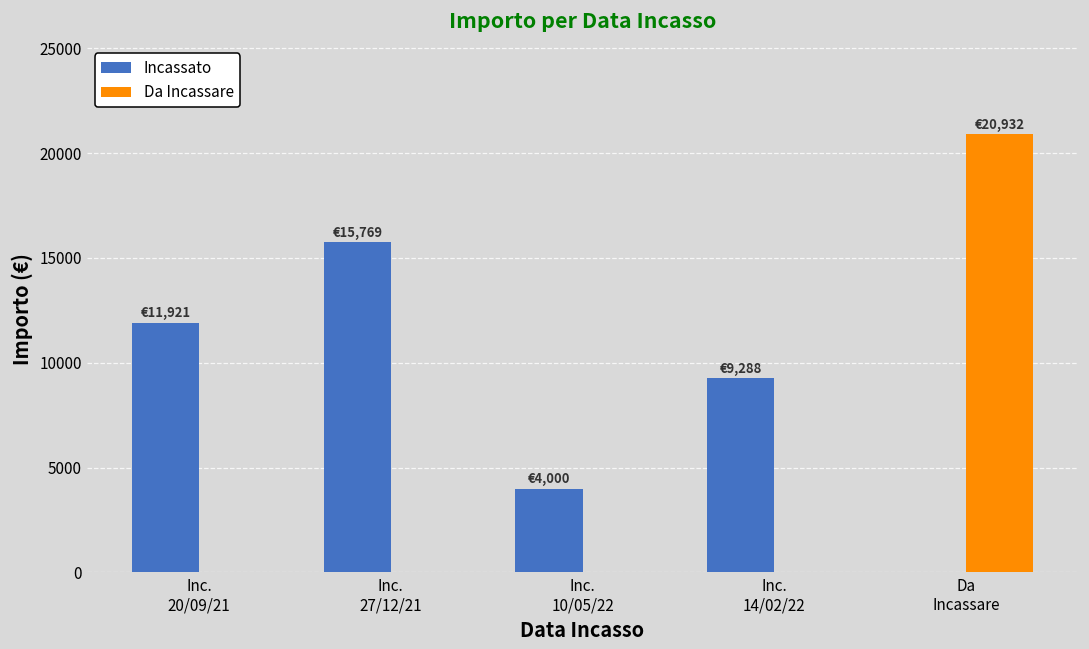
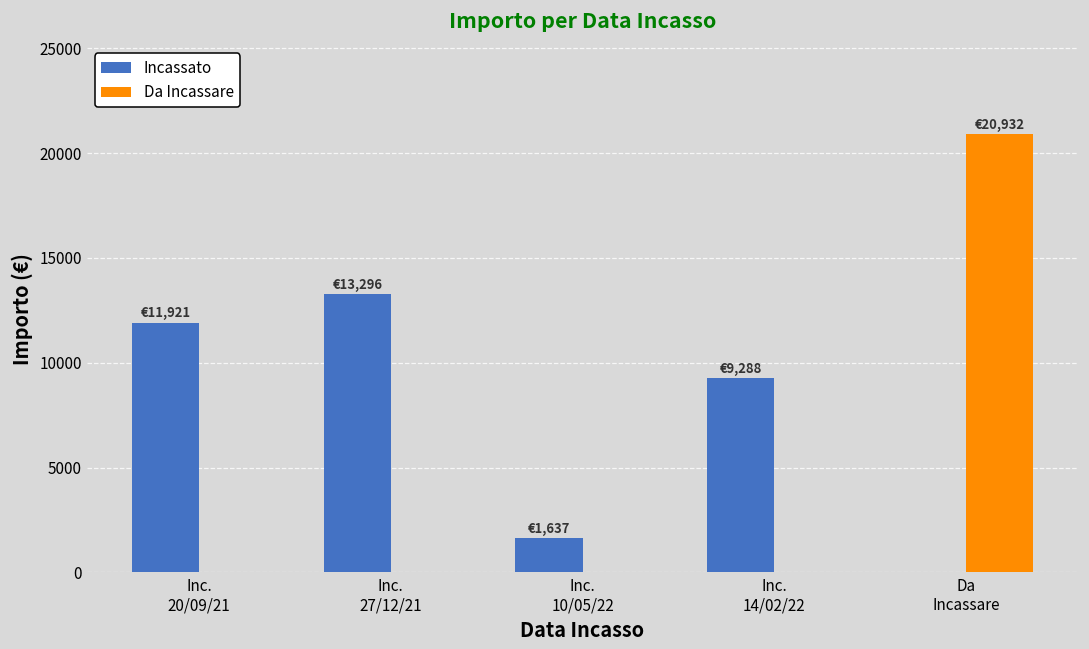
  {
    "Incassato": {
      "Inc. 20/09/21": "€11,921",
-     "Inc. 27/12/21": "€15,769",
-     "Inc. 10/05/22": "€4,000",
+     "Inc. 27/12/21": "€13,296",
+     "Inc. 10/05/22": "€1,637",
      "Inc. 14/02/22": "€9,288"
    },
    "Da Incassare": {
      "Da Incassare": "€20,932"
    }
  }
